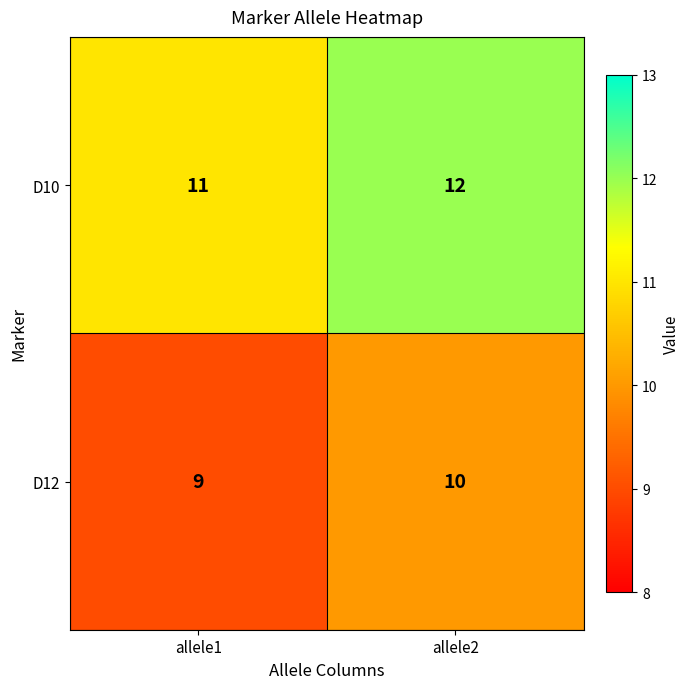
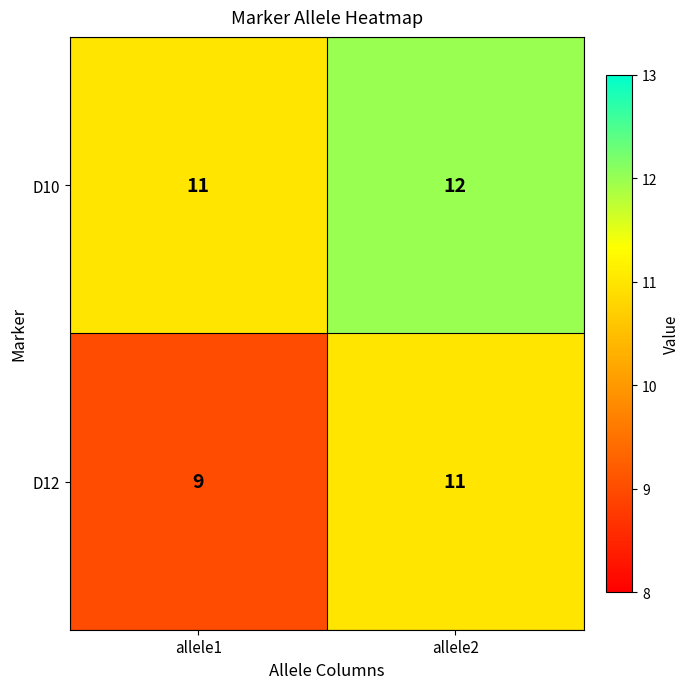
  {
    "D10": {
      "allele1": 11,
      "allele2": 12
    },
    "D12": {
      "allele1": 9,
-     "allele2": 10
+     "allele2": 11
    }
  }
